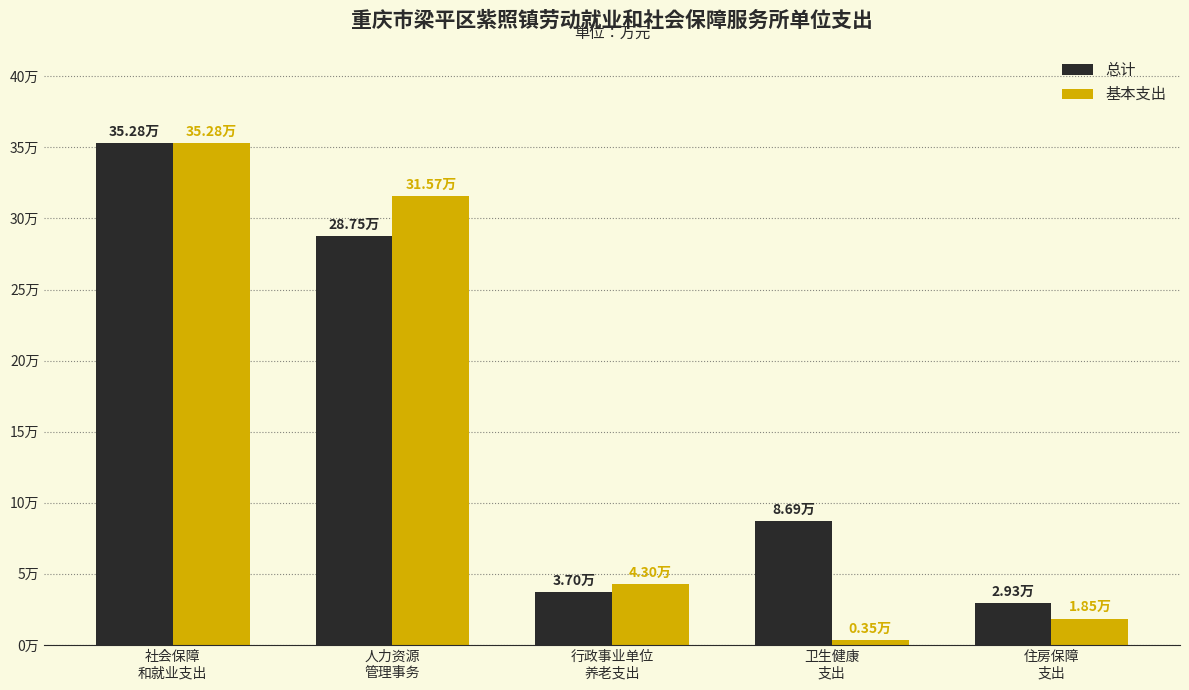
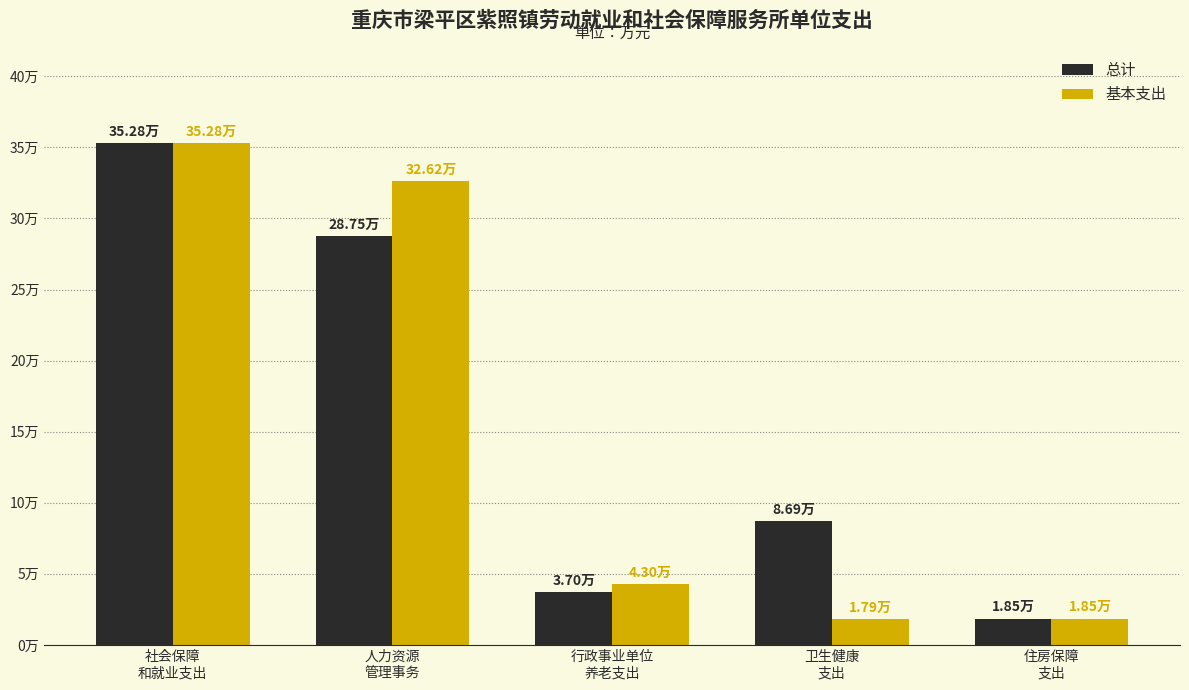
  {
    "总计": {
      "社会保障 和就业支出": "35.28万",
      "人力资源 管理事务": "28.75万",
      "行政事业单位 养老支出": "3.70万",
      "卫生健康 支出": "8.69万",
-     "住房保障 支出": "2.93万"
+     "住房保障 支出": "1.85万"
    },
    "基本支出": {
      "社会保障 和就业支出": "35.28万",
-     "人力资源 管理事务": "31.57万",
+     "人力资源 管理事务": "32.62万",
      "行政事业单位 养老支出": "4.30万",
-     "卫生健康 支出": "0.35万",
+     "卫生健康 支出": "1.79万",
      "住房保障 支出": "1.85万"
    }
  }
